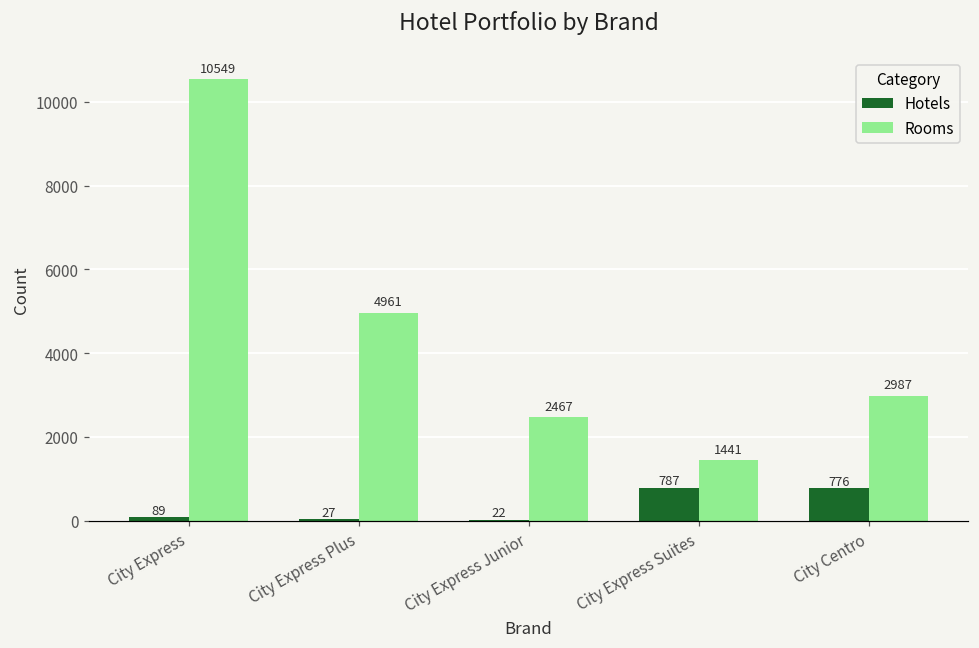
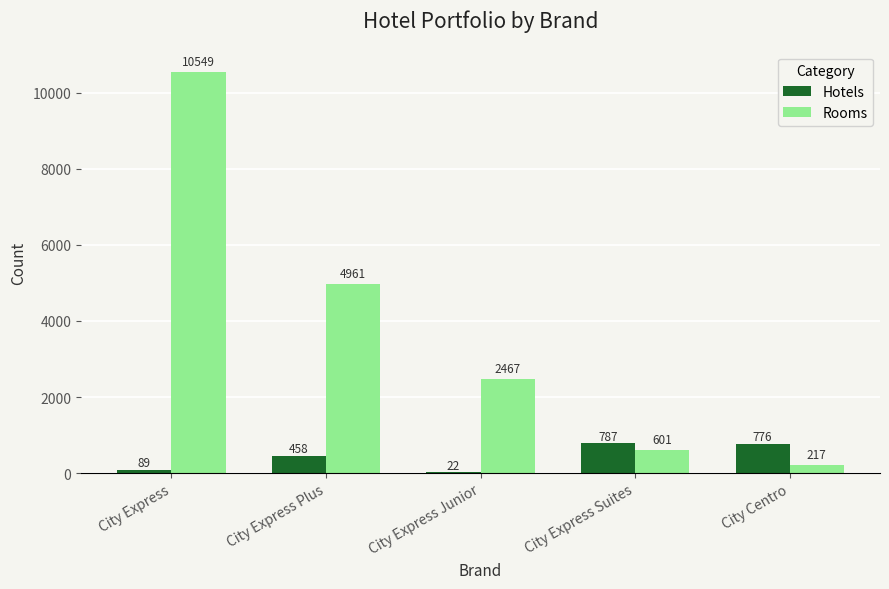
  {
    "Hotels": {
      "City Express": 89,
-     "City Express Plus": 27,
+     "City Express Plus": 458,
      "City Express Junior": 22,
      "City Express Suites": 787,
      "City Centro": 776
    },
    "Rooms": {
      "City Express": 10549,
      "City Express Plus": 4961,
      "City Express Junior": 2467,
-     "City Express Suites": 1441,
-     "City Centro": 2987
+     "City Express Suites": 601,
+     "City Centro": 217
    }
  }
